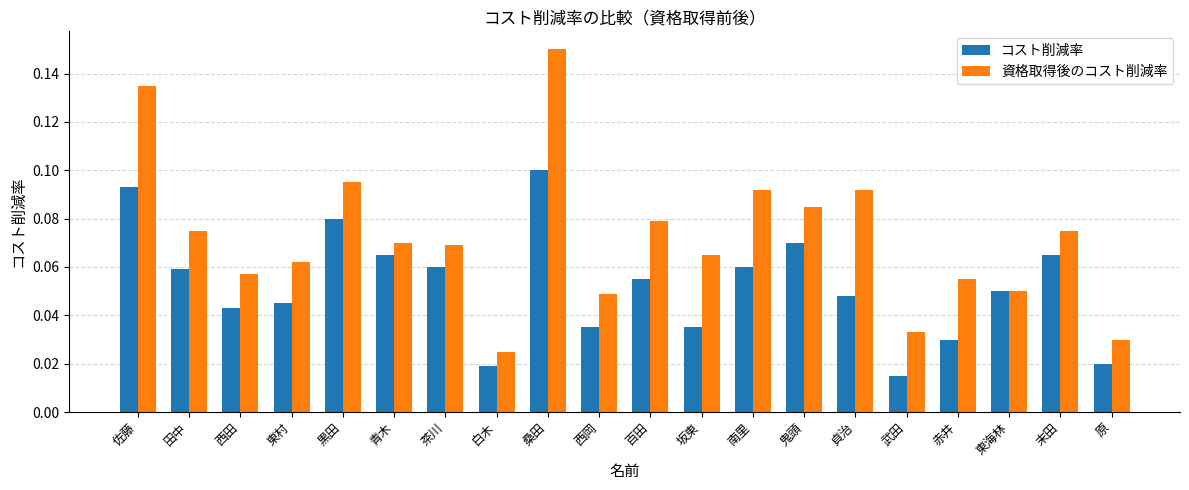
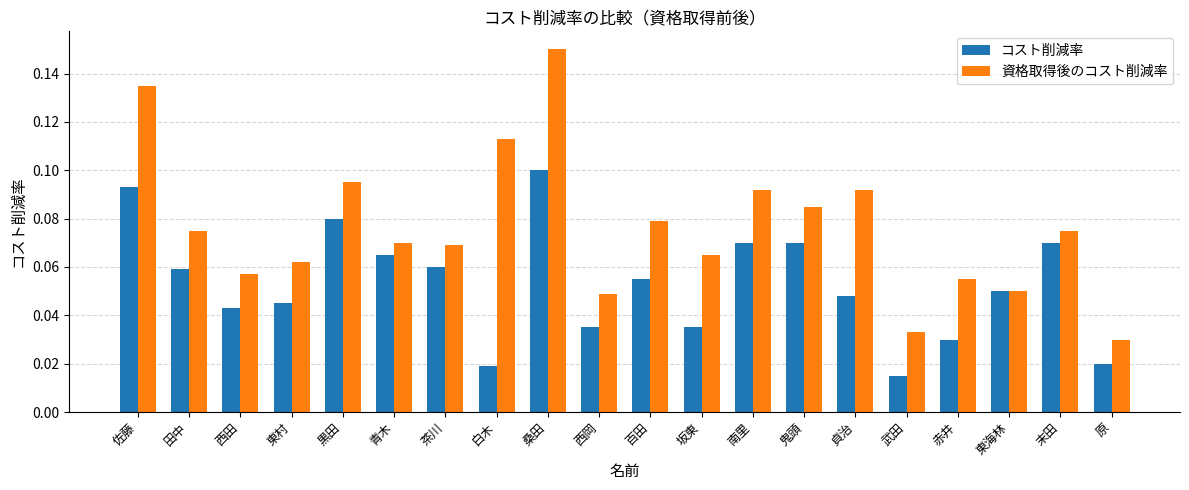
  {
    "コスト削減率": {
      "佐藤": 0.093,
      "田中": 0.059,
      "西田": 0.043,
      "東村": 0.045,
      "黒田": 0.080,
      "青木": 0.065,
      "茶川": 0.060,
      "白木": 0.019,
      "桑田": 0.100,
      "西岡": 0.035,
      "百田": 0.055,
      "坂東": 0.035,
-     "南里": 0.06,
+     "南里": 0.07,
      "鬼頭": 0.070,
      "貞治": 0.048,
      "武田": 0.015,
      "赤井": 0.030,
      "東海林": 0.050,
-     "末田": 0.065,
+     "末田": 0.070,
      "原": 0.020
    },
    "資格取得後のコスト削減率": {
      "佐藤": 0.135,
      "田中": 0.075,
      "西田": 0.057,
      "東村": 0.062,
      "黒田": 0.095,
      "青木": 0.070,
      "茶川": 0.069,
-     "白木": 0.025,
+     "白木": 0.113,
      "桑田": 0.150,
      "西岡": 0.049,
      "百田": 0.079,
      "坂東": 0.065,
      "南里": 0.092,
      "鬼頭": 0.085,
      "貞治": 0.092,
      "武田": 0.033,
      "赤井": 0.055,
      "東海林": 0.050,
      "末田": 0.075,
      "原": 0.030
    }
  }
